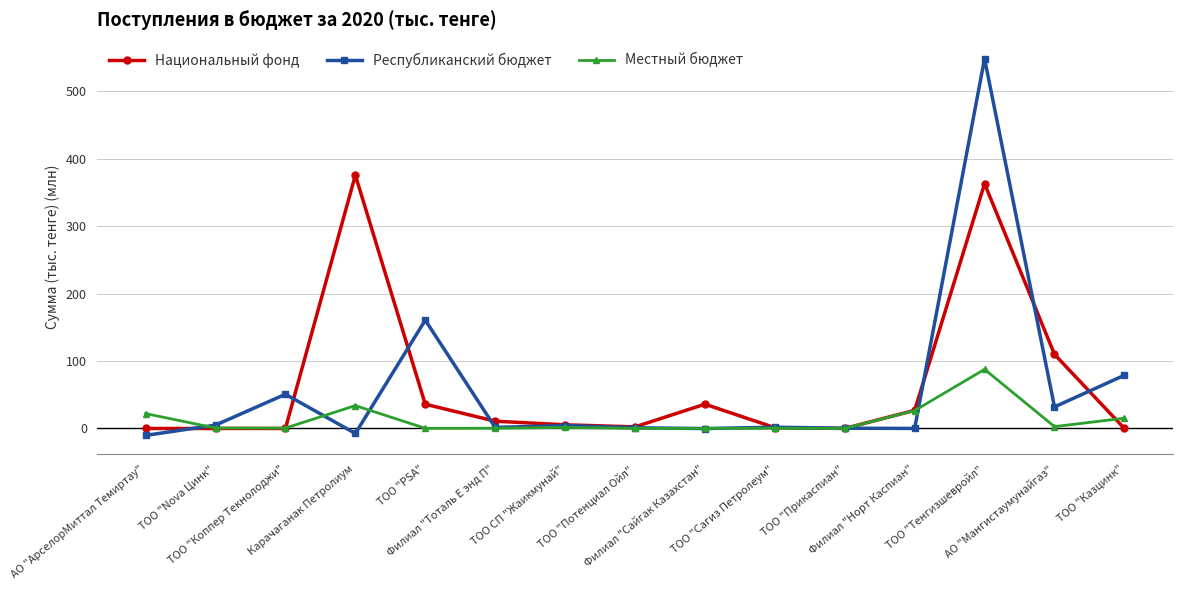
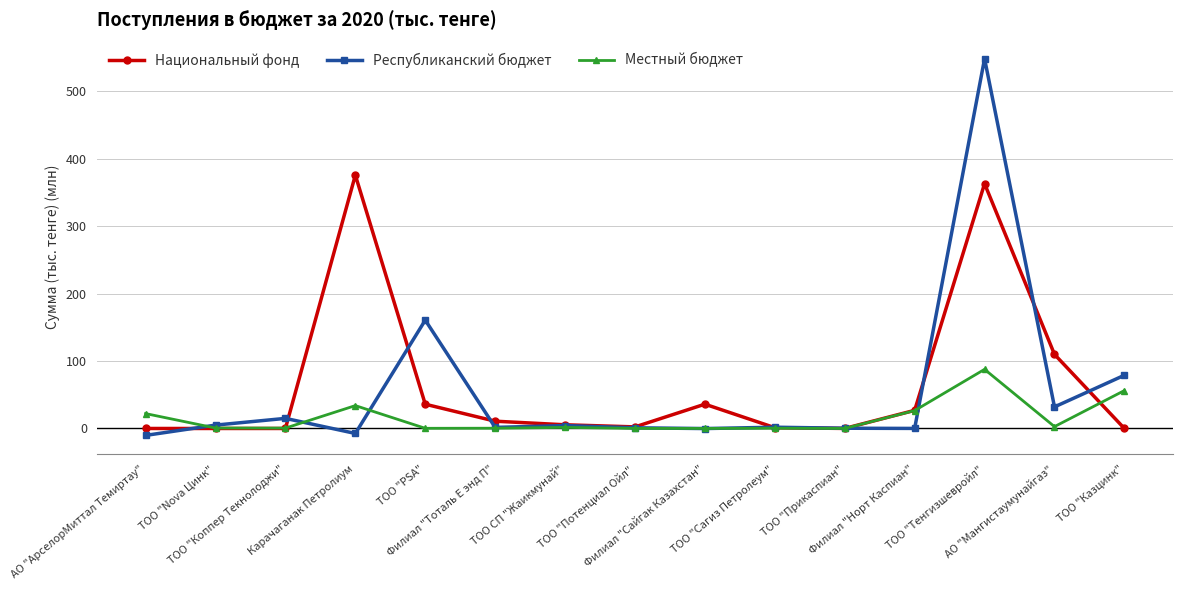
  {
    "Национальный фонд": {
      "АО \"АрселорМиттал Темиртау\"": 0,
      "Карачаганак Петролиум": 380,
      "ТОО \"PSA\"": 40,
      "Филиал \"Тоталь Е энд П\"": 10,
      "Филиал \"Сайгак Казахстан\"": 40,
      "ТОО \"Тенгизшевройл\"": 360,
      "АО \"Мангистаумунайгаз\"": 110,
      "ТОО \"Казцинк\"": 0
    },
    "Республиканский бюджет": {
      "АО \"АрселорМиттал Темиртау\"": -10,
      "ТОО \"Nova Цинк\"": 10,
-     "ТОО \"Коппер Текнолоджи\"": 50,
+     "ТОО \"Коппер Текнолоджи\"": 10,
      "Карачаганак Петролиум": -10,
      "ТОО \"PSA\"": 160,
      "Филиал \"Норт Каспиан\"": 0,
      "ТОО \"Тенгизшевройл\"": 550,
      "АО \"Мангистаумунайгаз\"": 30,
      "ТОО \"Казцинк\"": 80
    },
    "Местный бюджет": {
      "АО \"АрселорМиттал Темиртау\"": 20,
      "Карачаганак Петролиум": 30,
      "ТОО \"PSA\"": 0,
      "ТОО \"Тенгизшевройл\"": 90,
      "АО \"Мангистаумунайгаз\"": 0,
-     "ТОО \"Казцинк\"": 20
+     "ТОО \"Казцинк\"": 60
    }
  }
